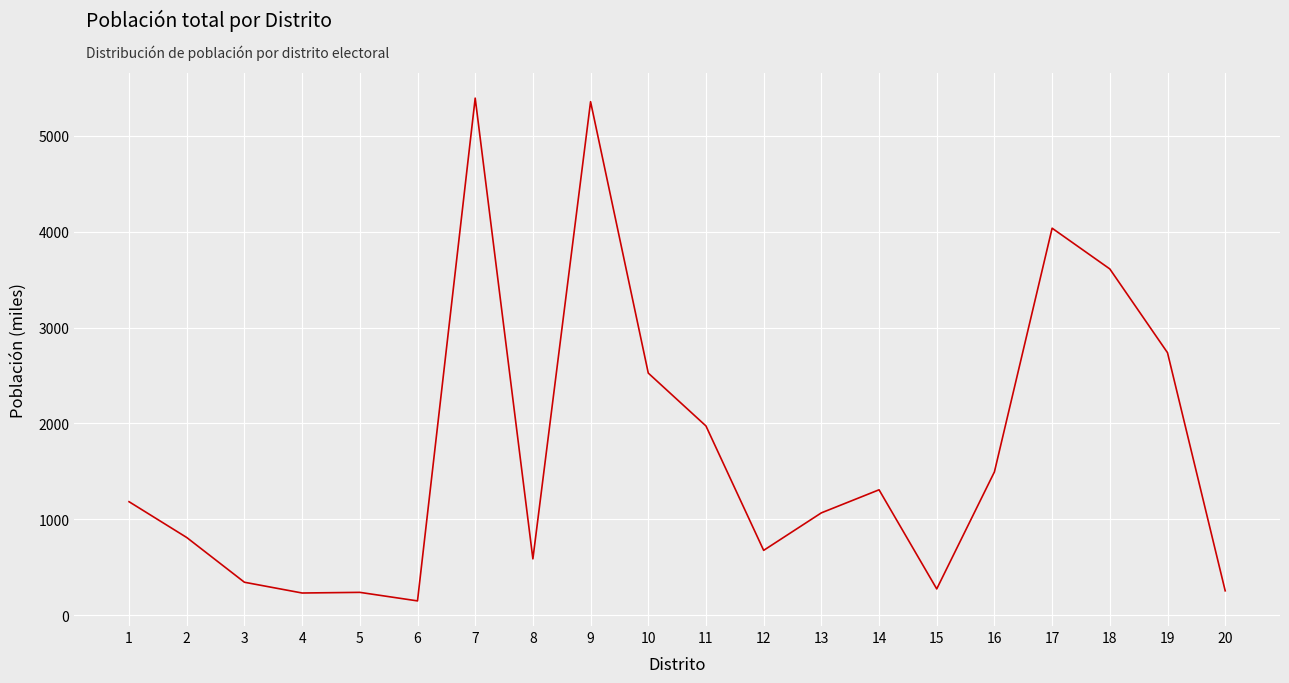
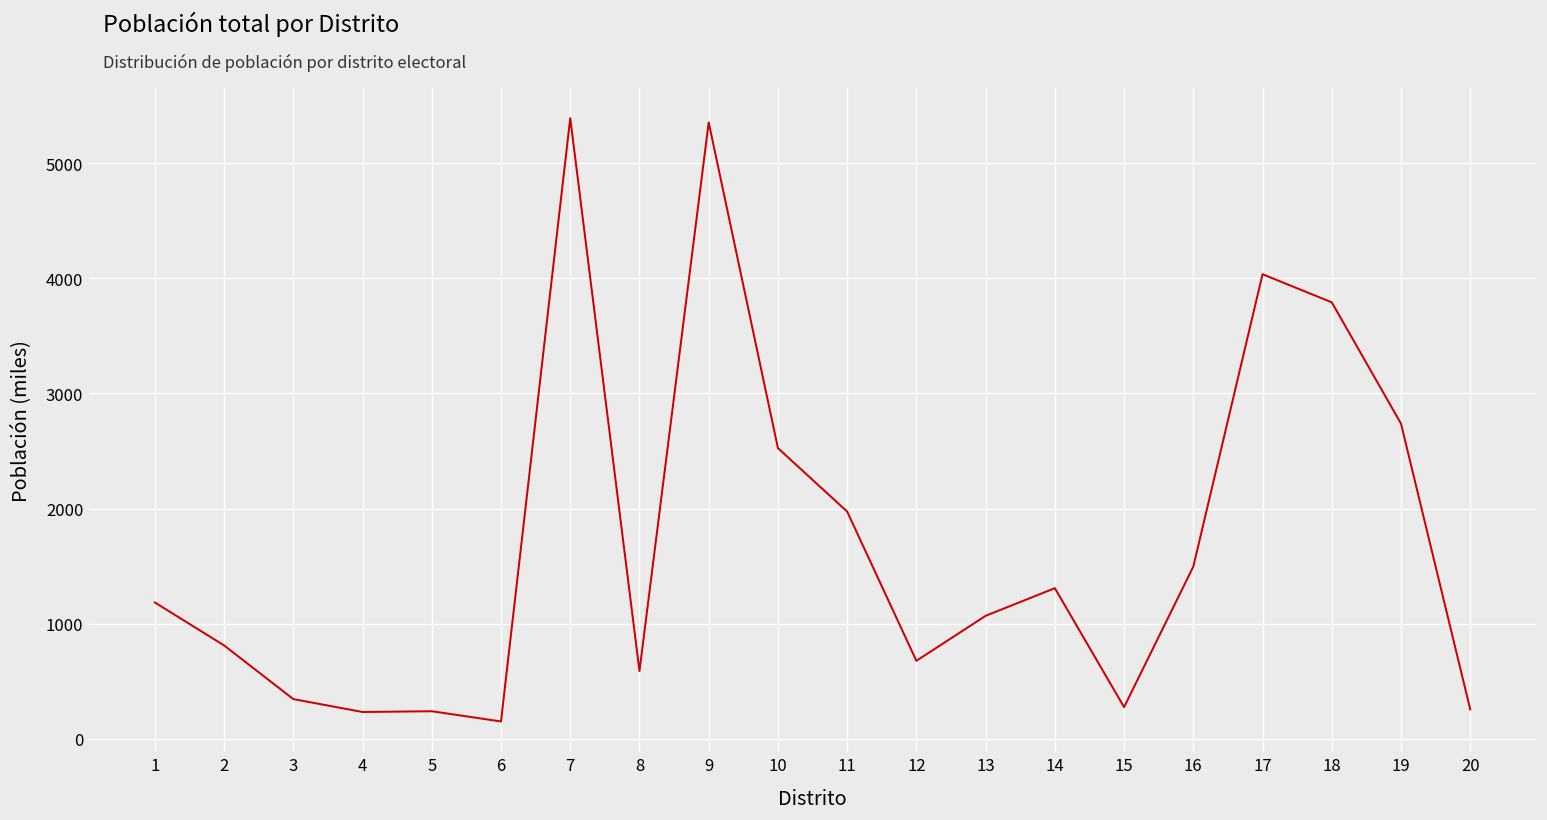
  {
    "1": 1200,
    "2": 800,
    "3": 300,
    "4": 200,
    "5": 200,
    "6": 100,
    "7": 5400,
    "8": 600,
    "9": 5400,
    "10": 2500,
    "11": 2000,
    "12": 700,
    "13": 1100,
    "14": 1300,
    "15": 300,
    "16": 1500,
    "17": 4000,
-   "18": 3600,
+   "18": 3800,
    "19": 2700,
    "20": 300
  }
